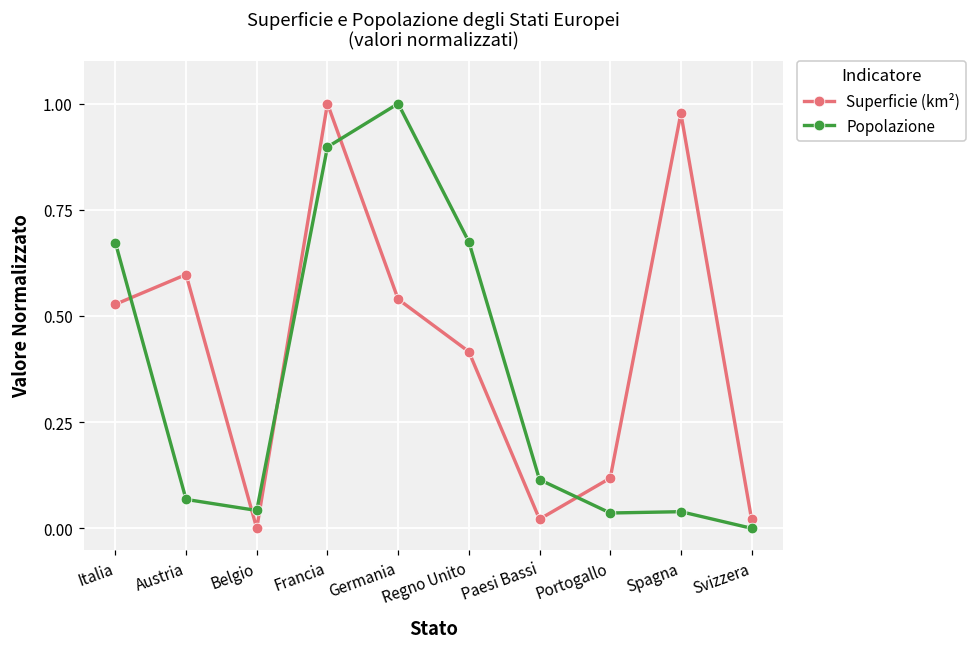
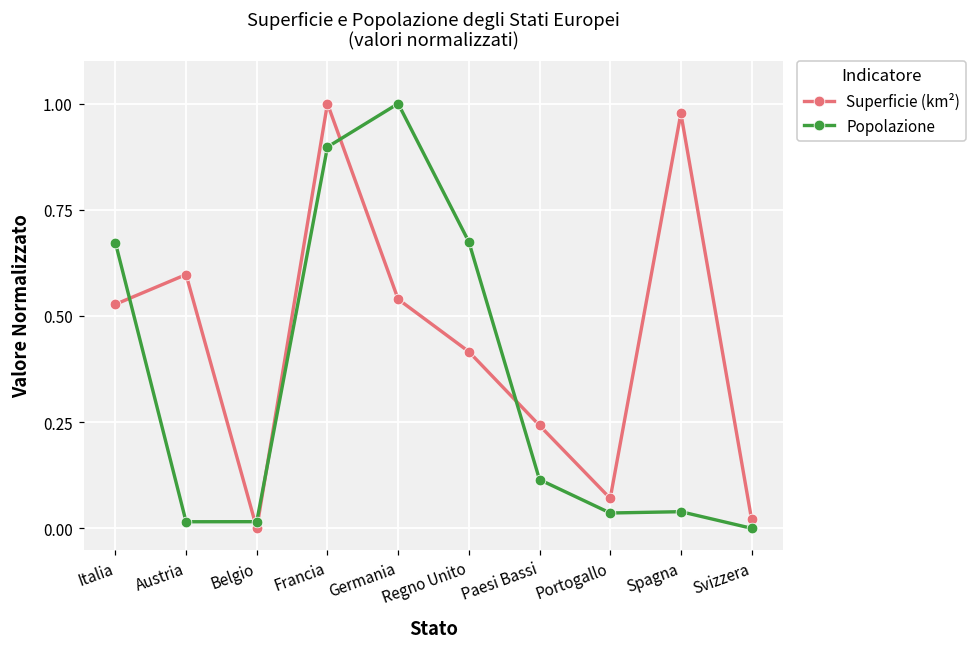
  {
    "Superficie (km²)": {
      "Italia": 0.53,
      "Austria": 0.60,
      "Belgio": 0.00,
      "Francia": 1.00,
      "Germania": 0.54,
      "Regno Unito": 0.42,
-     "Paesi Bassi": 0.02,
-     "Portogallo": 0.12,
+     "Paesi Bassi": 0.24,
+     "Portogallo": 0.07,
      "Spagna": 0.98,
      "Svizzera": 0.02
    },
    "Popolazione": {
      "Italia": 0.67,
-     "Austria": 0.07,
-     "Belgio": 0.04,
+     "Austria": 0.02,
+     "Belgio": 0.02,
      "Francia": 0.90,
      "Germania": 1.00,
      "Regno Unito": 0.67,
      "Paesi Bassi": 0.11,
      "Portogallo": 0.04,
      "Spagna": 0.04,
      "Svizzera": 0.00
    }
  }
